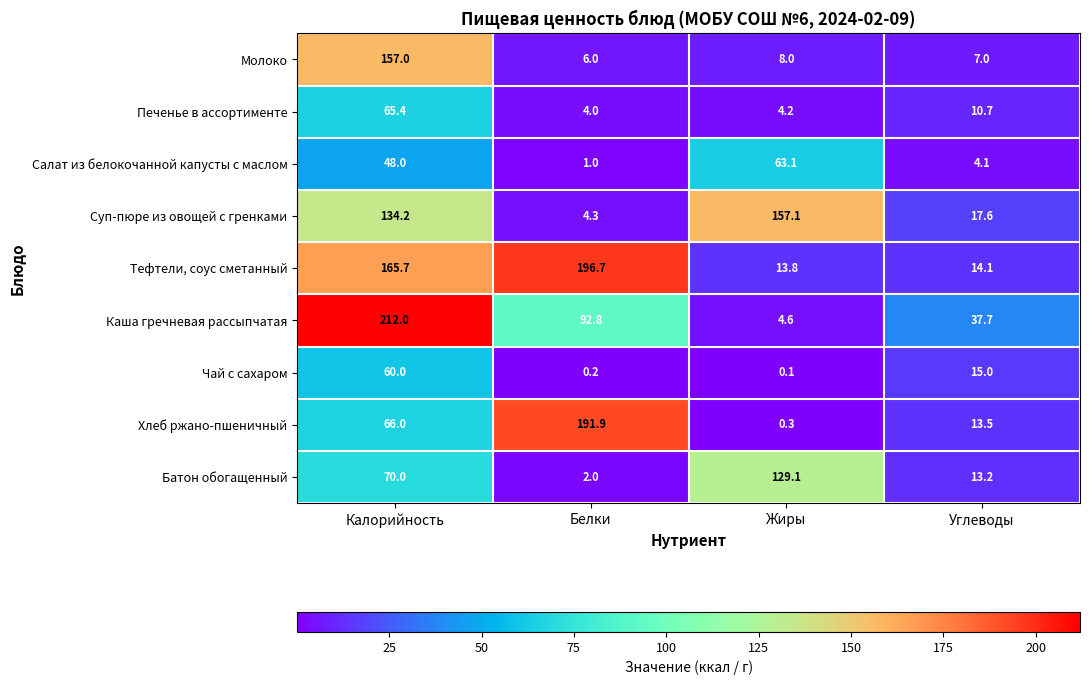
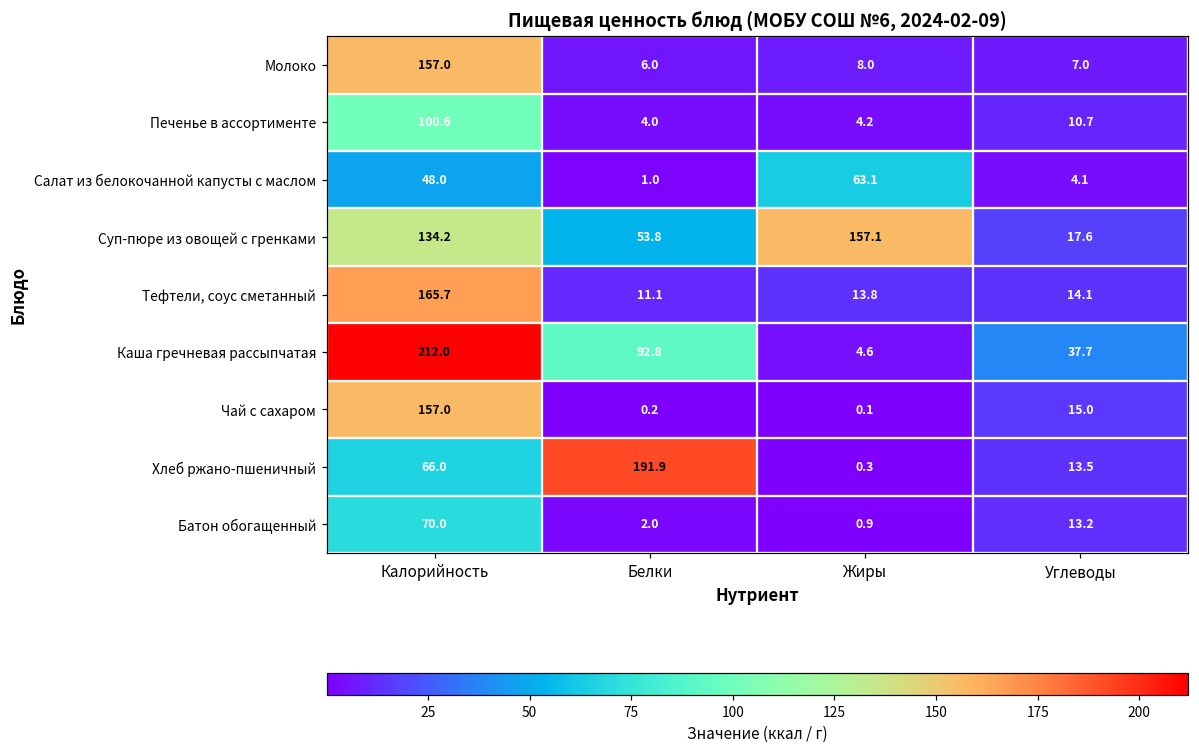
  {
    "Молоко": {
      "Калорийность": 157.0,
      "Белки": 6.0,
      "Жиры": 8.0,
      "Углеводы": 7.0
    },
    "Печенье в ассортименте": {
-     "Калорийность": 65.4,
+     "Калорийность": 100.6,
      "Белки": 4.0,
      "Жиры": 4.2,
      "Углеводы": 10.7
    },
    "Салат из белокочанной капусты с маслом": {
      "Калорийность": 48.0,
      "Белки": 1.0,
      "Жиры": 63.1,
      "Углеводы": 4.1
    },
    "Суп-пюре из овощей с гренками": {
      "Калорийность": 134.2,
-     "Белки": 4.3,
+     "Белки": 53.8,
      "Жиры": 157.1,
      "Углеводы": 17.6
    },
    "Тефтели, соус сметанный": {
      "Калорийность": 165.7,
-     "Белки": 196.7,
+     "Белки": 11.1,
      "Жиры": 13.8,
      "Углеводы": 14.1
    },
    "Каша гречневая рассыпчатая": {
      "Калорийность": 212.0,
      "Белки": 92.8,
      "Жиры": 4.6,
      "Углеводы": 37.7
    },
    "Чай с сахаром": {
-     "Калорийность": 60.0,
+     "Калорийность": 157.0,
      "Белки": 0.2,
      "Жиры": 0.1,
      "Углеводы": 15.0
    },
    "Хлеб ржано-пшеничный": {
      "Калорийность": 66.0,
      "Белки": 191.9,
      "Жиры": 0.3,
      "Углеводы": 13.5
    },
    "Батон обогащенный": {
      "Калорийность": 70.0,
      "Белки": 2.0,
-     "Жиры": 129.1,
+     "Жиры": 0.9,
      "Углеводы": 13.2
    }
  }
